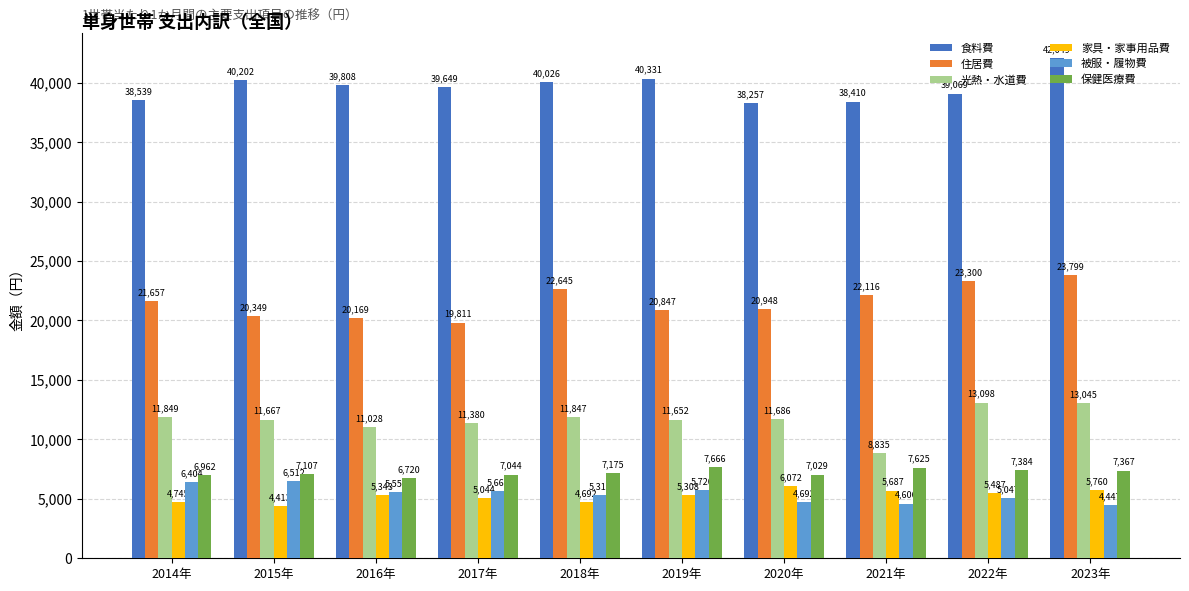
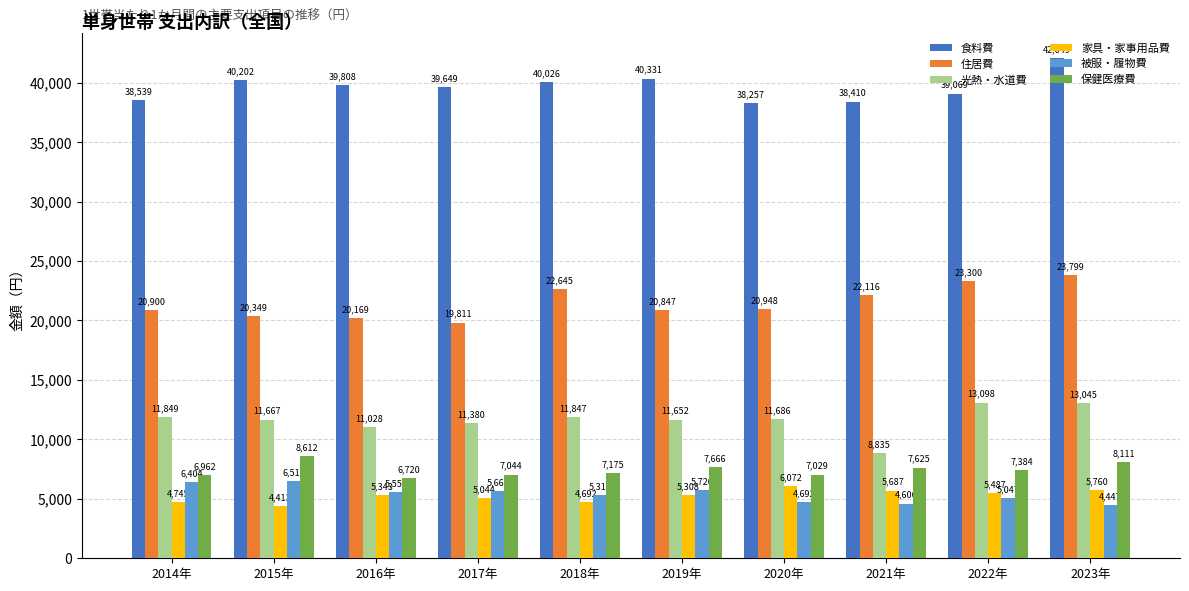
  {
    "住居費": {
-     "2014年": "21,657",
+     "2014年": "20,900",
      "2015年": "20,349",
      "2016年": "20,169",
      "2017年": "19,811",
      "2018年": "22,645",
      "2019年": "20,847",
      "2020年": "20,948",
      "2021年": "22,116",
      "2022年": "23,300",
      "2023年": "23,799"
    },
    "光熱・水道費": {
      "2014年": "11,849",
      "2015年": "11,667",
      "2016年": "11,028",
      "2017年": "11,380",
      "2018年": "11,847",
      "2019年": "11,652",
      "2020年": "11,686",
      "2021年": "8,835",
      "2022年": "13,098",
      "2023年": "13,045"
    },
    "家具・家事用品費": {
      "2014年": "4,745",
      "2015年": "4,413",
      "2017年": "5,044",
      "2018年": "4,692",
      "2020年": "6,072",
      "2021年": "5,687",
      "2023年": "5,760"
    },
    "保健医療費": {
      "2014年": "6,962",
-     "2015年": "7,107",
+     "2015年": "8,612",
      "2016年": "6,720",
      "2017年": "7,044",
      "2018年": "7,175",
      "2019年": "7,666",
      "2020年": "7,029",
      "2021年": "7,625",
      "2022年": "7,384",
-     "2023年": "7,367"
+     "2023年": "8,111"
    }
  }
